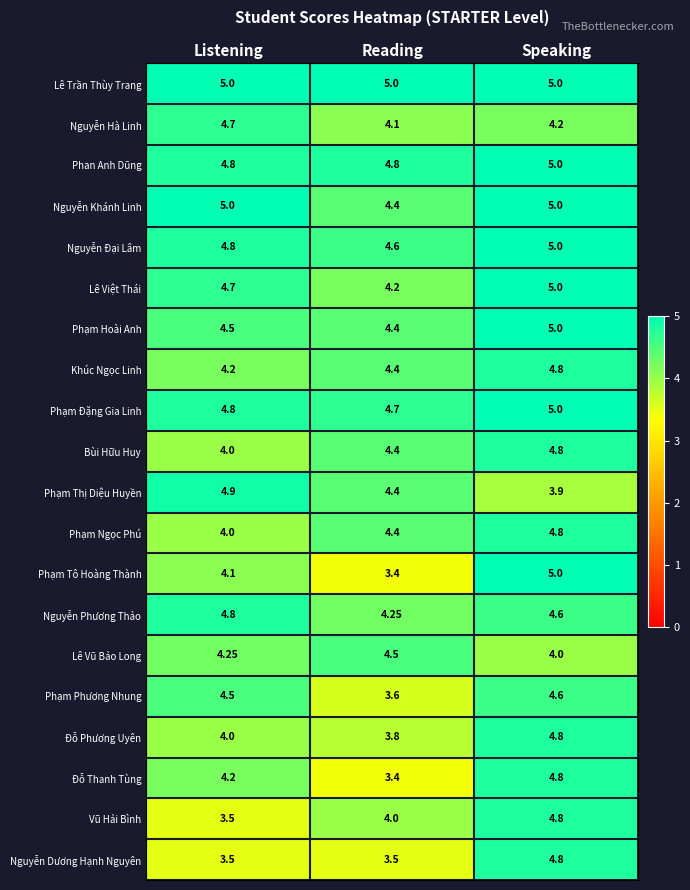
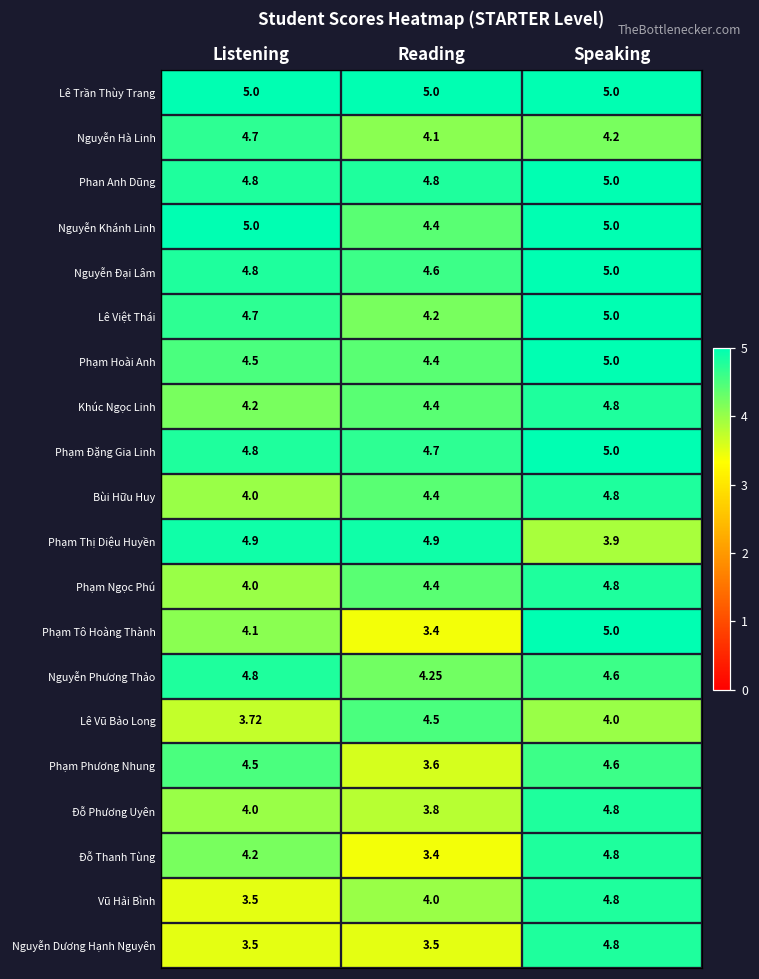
  {
    "Lê Trần Thùy Trang": {
      "Listening": 5.0,
      "Reading": 5.0,
      "Speaking": 5.0
    },
    "Nguyễn Hà Linh": {
      "Listening": 4.7,
      "Reading": 4.1,
      "Speaking": 4.2
    },
    "Phan Anh Dũng": {
      "Listening": 4.8,
      "Reading": 4.8,
      "Speaking": 5.0
    },
    "Nguyễn Khánh Linh": {
      "Listening": 5.0,
      "Reading": 4.4,
      "Speaking": 5.0
    },
    "Nguyễn Đại Lâm": {
      "Listening": 4.8,
      "Reading": 4.6,
      "Speaking": 5.0
    },
    "Lê Việt Thái": {
      "Listening": 4.7,
      "Reading": 4.2,
      "Speaking": 5.0
    },
    "Phạm Hoài Anh": {
      "Listening": 4.5,
      "Reading": 4.4,
      "Speaking": 5.0
    },
    "Khúc Ngọc Linh": {
      "Listening": 4.2,
      "Reading": 4.4,
      "Speaking": 4.8
    },
    "Phạm Đặng Gia Linh": {
      "Listening": 4.8,
      "Reading": 4.7,
      "Speaking": 5.0
    },
    "Bùi Hữu Huy": {
      "Listening": 4.0,
      "Reading": 4.4,
      "Speaking": 4.8
    },
    "Phạm Thị Diệu Huyền": {
      "Listening": 4.9,
-     "Reading": 4.4,
+     "Reading": 4.9,
      "Speaking": 3.9
    },
    "Phạm Ngọc Phú": {
      "Listening": 4.0,
      "Reading": 4.4,
      "Speaking": 4.8
    },
    "Phạm Tô Hoàng Thành": {
      "Listening": 4.1,
      "Reading": 3.4,
      "Speaking": 5.0
    },
    "Nguyễn Phương Thảo": {
      "Listening": 4.8,
      "Reading": 4.25,
      "Speaking": 4.6
    },
    "Lê Vũ Bảo Long": {
-     "Listening": 4.25,
+     "Listening": 3.72,
      "Reading": 4.5,
      "Speaking": 4.0
    },
    "Phạm Phương Nhung": {
      "Listening": 4.5,
      "Reading": 3.6,
      "Speaking": 4.6
    },
    "Đỗ Phương Uyên": {
      "Listening": 4.0,
      "Reading": 3.8,
      "Speaking": 4.8
    },
    "Đỗ Thanh Tùng": {
      "Listening": 4.2,
      "Reading": 3.4,
      "Speaking": 4.8
    },
    "Vũ Hải Bình": {
      "Listening": 3.5,
      "Reading": 4.0,
      "Speaking": 4.8
    },
    "Nguyễn Dương Hạnh Nguyên": {
      "Listening": 3.5,
      "Reading": 3.5,
      "Speaking": 4.8
    }
  }
